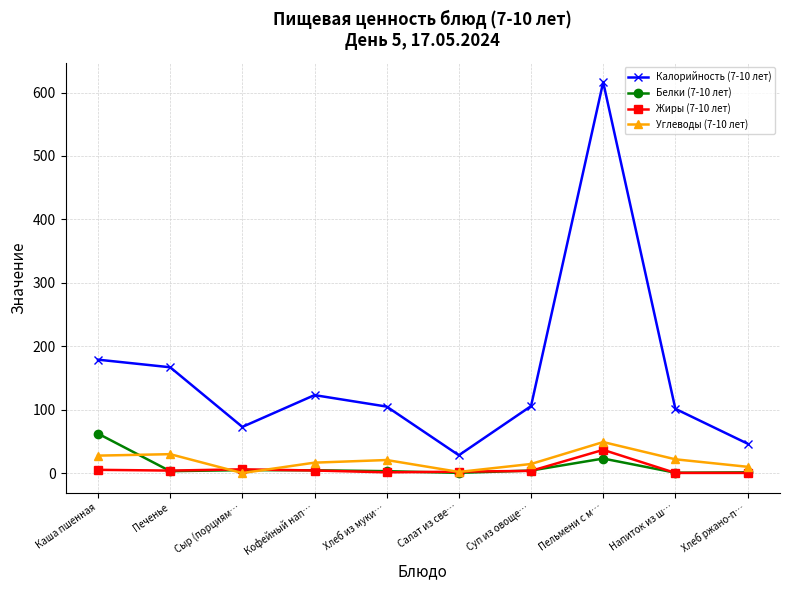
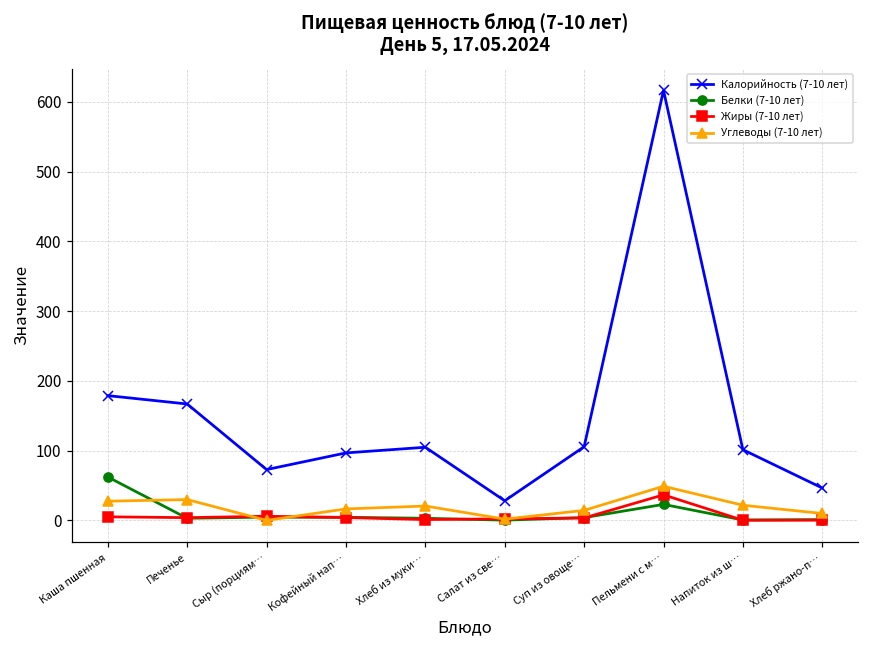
  {
    "Калорийность (7-10 лет)": {
      "Каша пшенная": 180,
      "Печенье": 170,
      "Сыр (порциям…": 70,
-     "Кофейный нап…": 120,
+     "Кофейный нап…": 100,
      "Хлеб из муки…": 100,
      "Салат из све…": 30,
      "Суп из овоще…": 110,
      "Пельмени с м…": 620,
      "Напиток из ш…": 100,
      "Хлеб ржано-п…": 50
    },
    "Белки (7-10 лет)": {
      "Каша пшенная": 60,
      "Пельмени с м…": 20
    },
    "Жиры (7-10 лет)": {
      "Каша пшенная": 10,
      "Пельмени с м…": 40
    },
    "Углеводы (7-10 лет)": {
      "Каша пшенная": 30,
      "Печенье": 30,
      "Сыр (порциям…": 0,
      "Кофейный нап…": 20,
      "Хлеб из муки…": 20,
      "Суп из овоще…": 10,
      "Пельмени с м…": 50,
      "Напиток из ш…": 20,
      "Хлеб ржано-п…": 10
    }
  }
